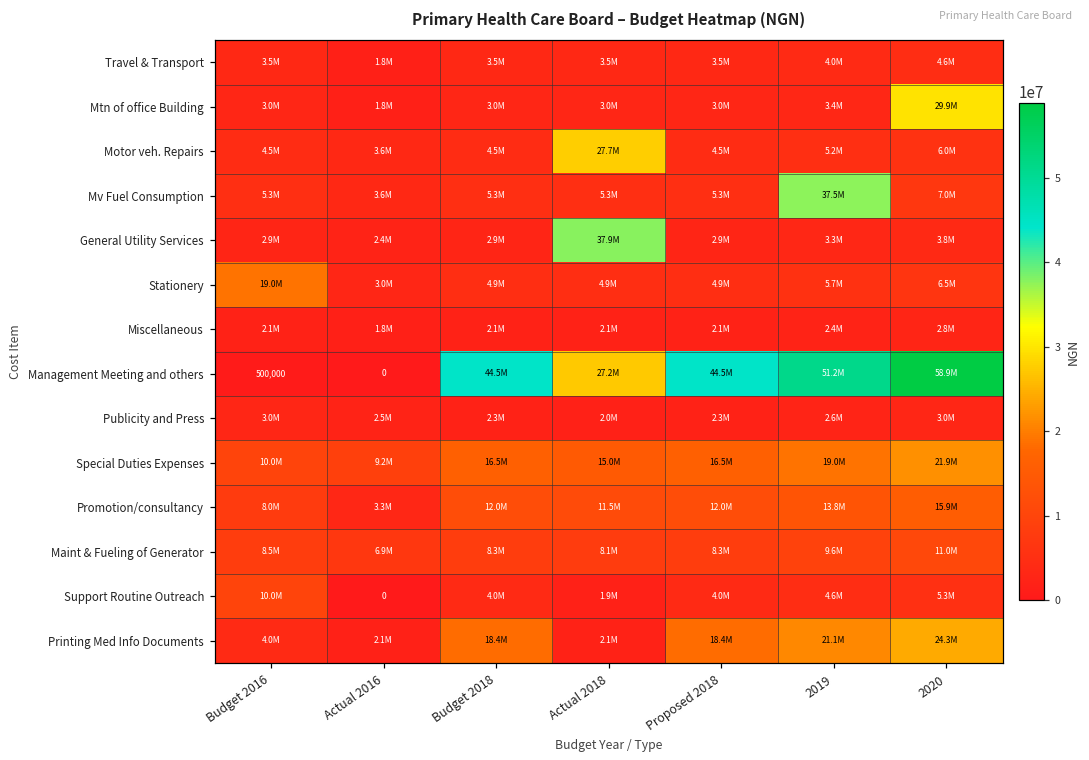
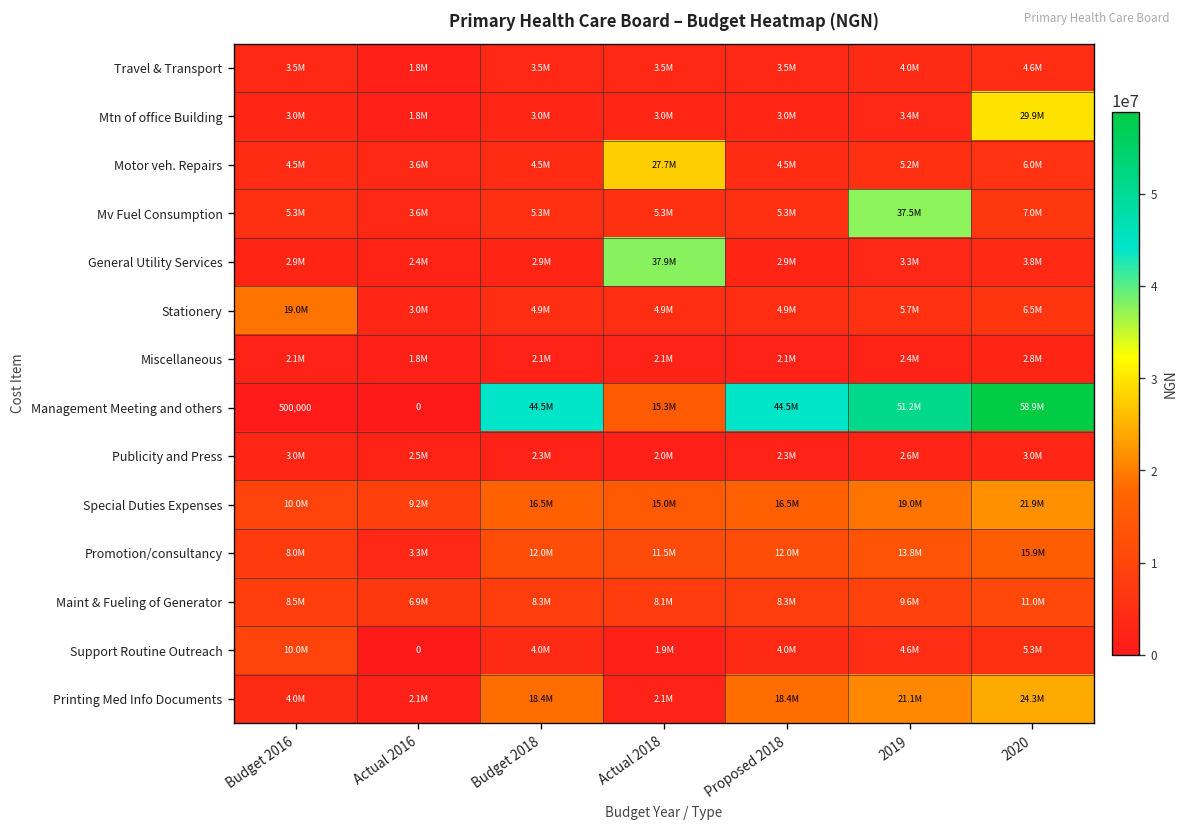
  {
    "Travel & Transport": {
      "Budget 2016": "3.5M",
      "Actual 2016": "1.8M",
      "Budget 2018": "3.5M",
      "Actual 2018": "3.5M",
      "Proposed 2018": "3.5M",
      "2019": "4.0M",
      "2020": "4.6M"
    },
    "Mtn of office Building": {
      "Budget 2016": "3.0M",
      "Actual 2016": "1.8M",
      "Budget 2018": "3.0M",
      "Actual 2018": "3.0M",
      "Proposed 2018": "3.0M",
      "2019": "3.4M",
      "2020": "29.9M"
    },
    "Motor veh. Repairs": {
      "Budget 2016": "4.5M",
      "Actual 2016": "3.6M",
      "Budget 2018": "4.5M",
      "Actual 2018": "27.7M",
      "Proposed 2018": "4.5M",
      "2019": "5.2M",
      "2020": "6.0M"
    },
    "Mv Fuel Consumption": {
      "Budget 2016": "5.3M",
      "Actual 2016": "3.6M",
      "Budget 2018": "5.3M",
      "Actual 2018": "5.3M",
      "Proposed 2018": "5.3M",
      "2019": "37.5M",
      "2020": "7.0M"
    },
    "General Utility Services": {
      "Budget 2016": "2.9M",
      "Actual 2016": "2.4M",
      "Budget 2018": "2.9M",
      "Actual 2018": "37.9M",
      "Proposed 2018": "2.9M",
      "2019": "3.3M",
      "2020": "3.8M"
    },
    "Stationery": {
      "Budget 2016": "19.0M",
      "Actual 2016": "3.0M",
      "Budget 2018": "4.9M",
      "Actual 2018": "4.9M",
      "Proposed 2018": "4.9M",
      "2019": "5.7M",
      "2020": "6.5M"
    },
    "Miscellaneous": {
      "Budget 2016": "2.1M",
      "Actual 2016": "1.8M",
      "Budget 2018": "2.1M",
      "Actual 2018": "2.1M",
      "Proposed 2018": "2.1M",
      "2019": "2.4M",
      "2020": "2.8M"
    },
    "Management Meeting and others": {
      "Budget 2016": "500,000",
      "Actual 2016": "0",
      "Budget 2018": "44.5M",
-     "Actual 2018": "27.2M",
+     "Actual 2018": "15.3M",
      "Proposed 2018": "44.5M",
      "2019": "51.2M",
      "2020": "58.9M"
    },
    "Publicity and Press": {
      "Budget 2016": "3.0M",
      "Actual 2016": "2.5M",
      "Budget 2018": "2.3M",
      "Actual 2018": "2.0M",
      "Proposed 2018": "2.3M",
      "2019": "2.6M",
      "2020": "3.0M"
    },
    "Special Duties Expenses": {
      "Budget 2016": "10.0M",
      "Actual 2016": "9.2M",
      "Budget 2018": "16.5M",
      "Actual 2018": "15.0M",
      "Proposed 2018": "16.5M",
      "2019": "19.0M",
      "2020": "21.9M"
    },
    "Promotion/consultancy": {
      "Budget 2016": "8.0M",
      "Actual 2016": "3.3M",
      "Budget 2018": "12.0M",
      "Actual 2018": "11.5M",
      "Proposed 2018": "12.0M",
      "2019": "13.8M",
      "2020": "15.9M"
    },
    "Maint & Fueling of Generator": {
      "Budget 2016": "8.5M",
      "Actual 2016": "6.9M",
      "Budget 2018": "8.3M",
      "Actual 2018": "8.1M",
      "Proposed 2018": "8.3M",
      "2019": "9.6M",
      "2020": "11.0M"
    },
    "Support Routine Outreach": {
      "Budget 2016": "10.0M",
      "Actual 2016": "0",
      "Budget 2018": "4.0M",
      "Actual 2018": "1.9M",
      "Proposed 2018": "4.0M",
      "2019": "4.6M",
      "2020": "5.3M"
    },
    "Printing Med Info Documents": {
      "Budget 2016": "4.0M",
      "Actual 2016": "2.1M",
      "Budget 2018": "18.4M",
      "Actual 2018": "2.1M",
      "Proposed 2018": "18.4M",
      "2019": "21.1M",
      "2020": "24.3M"
    }
  }
